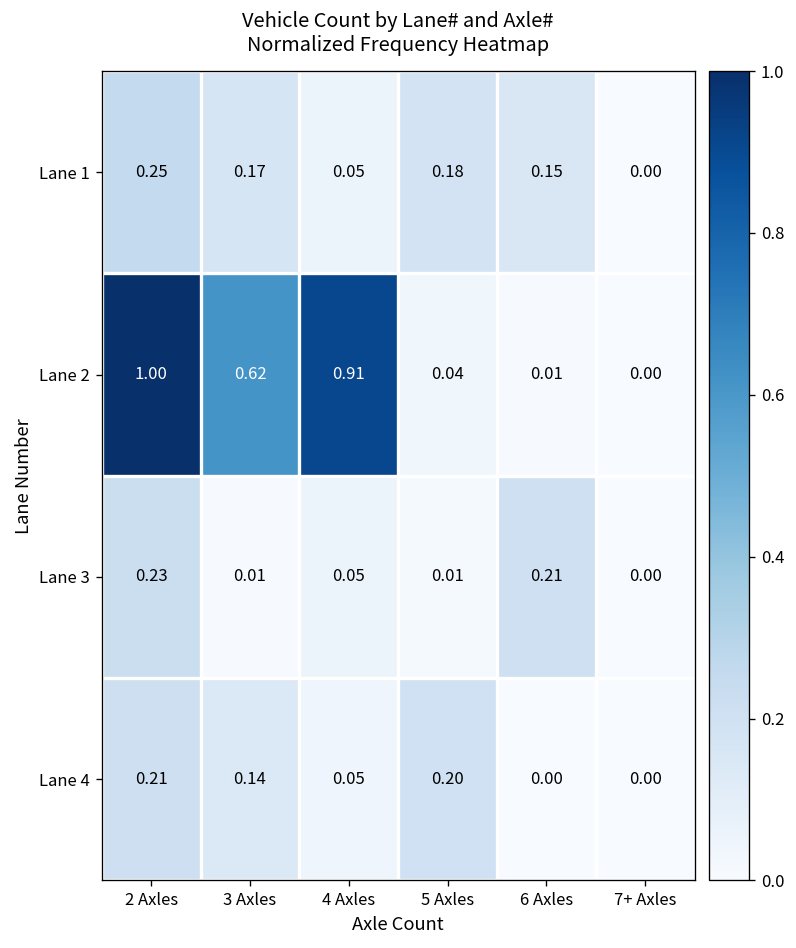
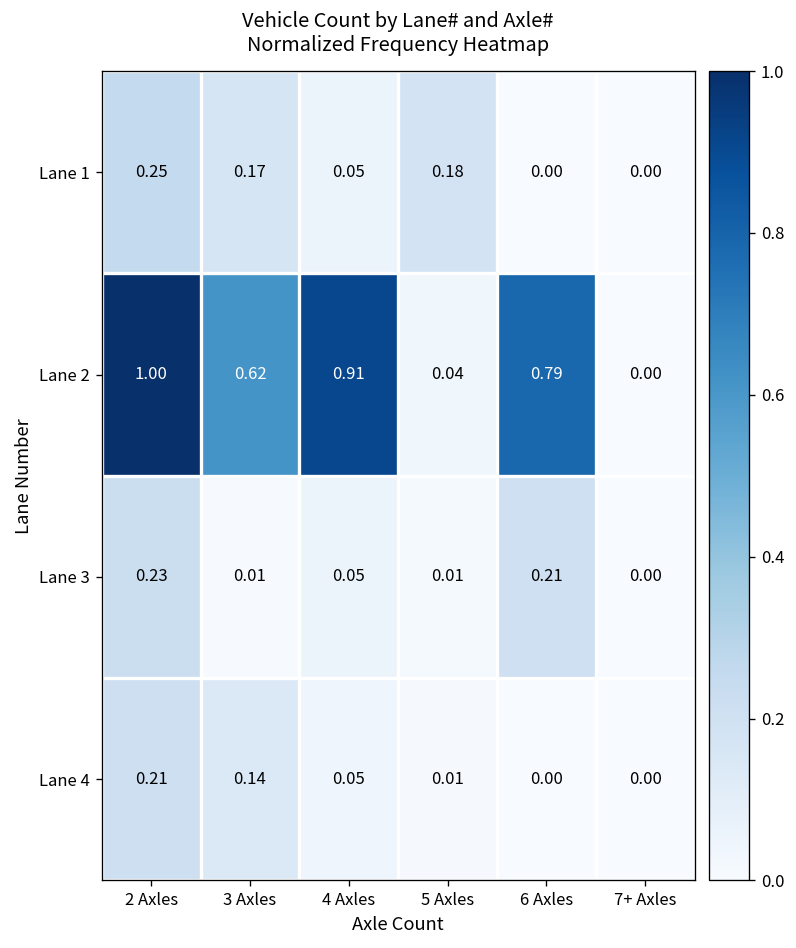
  {
    "Lane 1": {
      "2 Axles": 0.25,
      "3 Axles": 0.17,
      "4 Axles": 0.05,
      "5 Axles": 0.18,
-     "6 Axles": 0.15,
+     "6 Axles": 0.00,
      "7+ Axles": 0.00
    },
    "Lane 2": {
      "2 Axles": 1.00,
      "3 Axles": 0.62,
      "4 Axles": 0.91,
      "5 Axles": 0.04,
-     "6 Axles": 0.01,
+     "6 Axles": 0.79,
      "7+ Axles": 0.00
    },
    "Lane 3": {
      "2 Axles": 0.23,
      "3 Axles": 0.01,
      "4 Axles": 0.05,
      "5 Axles": 0.01,
      "6 Axles": 0.21,
      "7+ Axles": 0.00
    },
    "Lane 4": {
      "2 Axles": 0.21,
      "3 Axles": 0.14,
      "4 Axles": 0.05,
-     "5 Axles": 0.20,
+     "5 Axles": 0.01,
      "6 Axles": 0.00,
      "7+ Axles": 0.00
    }
  }
